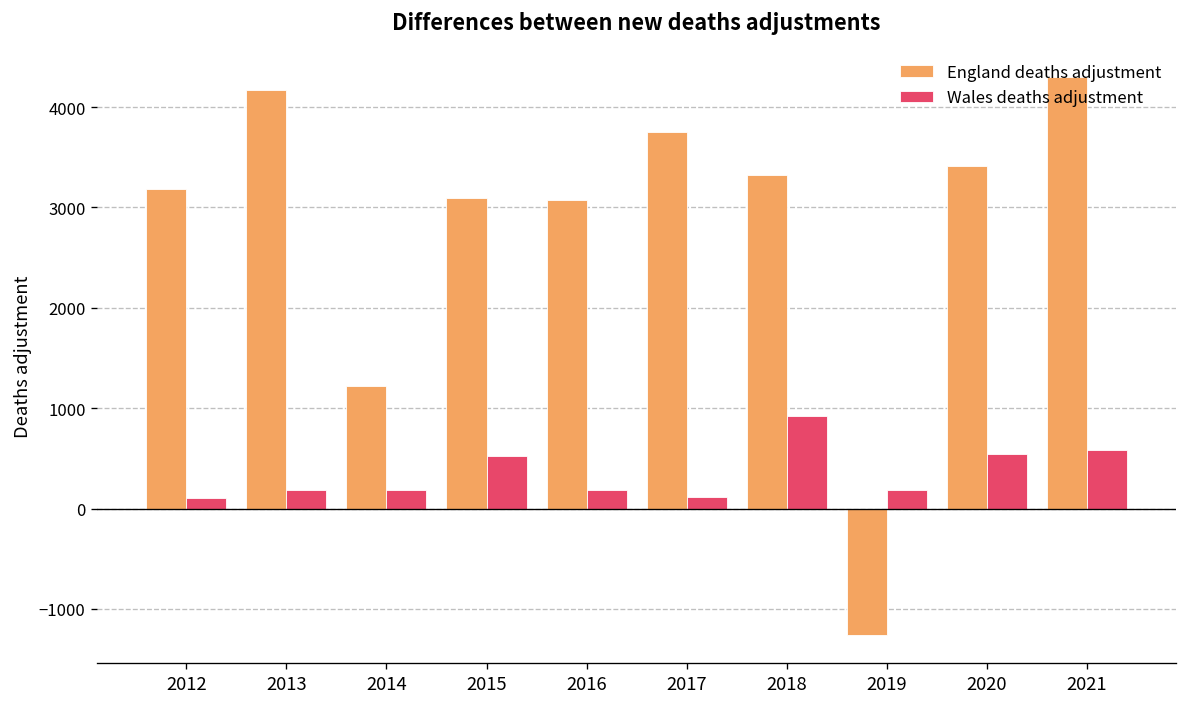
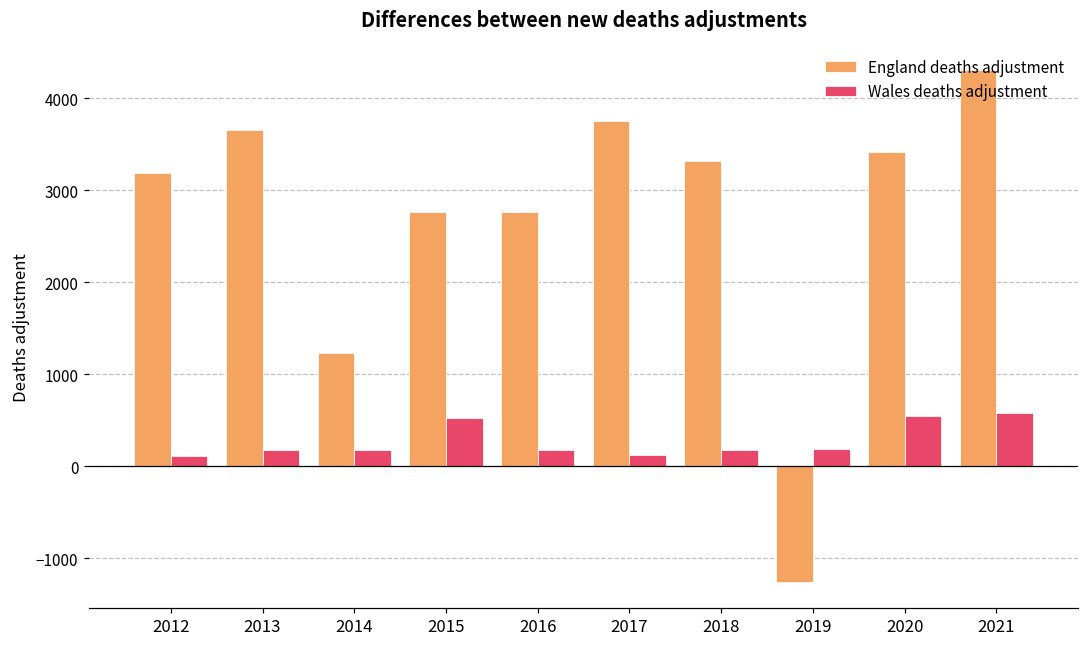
  {
    "England deaths adjustment": {
      "2012": 3200,
-     "2013": 4200,
+     "2013": 3700,
      "2014": 1200,
-     "2015": 3100,
-     "2016": 3100,
+     "2015": 2800,
+     "2016": 2800,
      "2017": 3800,
      "2018": 3300,
      "2019": -1300,
      "2020": 3400,
      "2021": 4300
    },
    "Wales deaths adjustment": {
      "2012": 100,
      "2013": 200,
      "2014": 200,
      "2015": 500,
      "2016": 200,
      "2017": 100,
-     "2018": 900,
+     "2018": 200,
      "2019": 200,
      "2020": 500,
      "2021": 600
    }
  }
